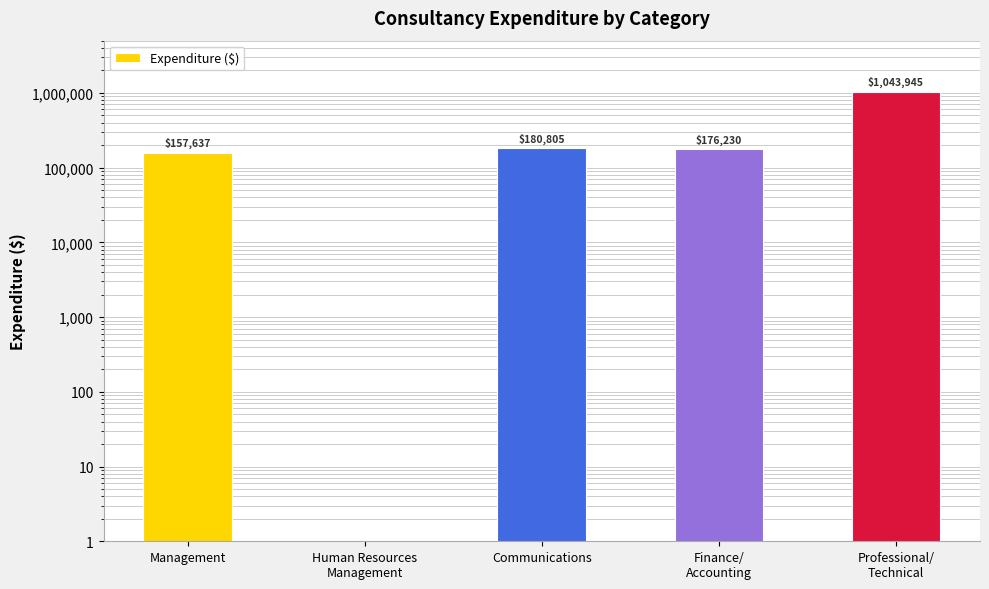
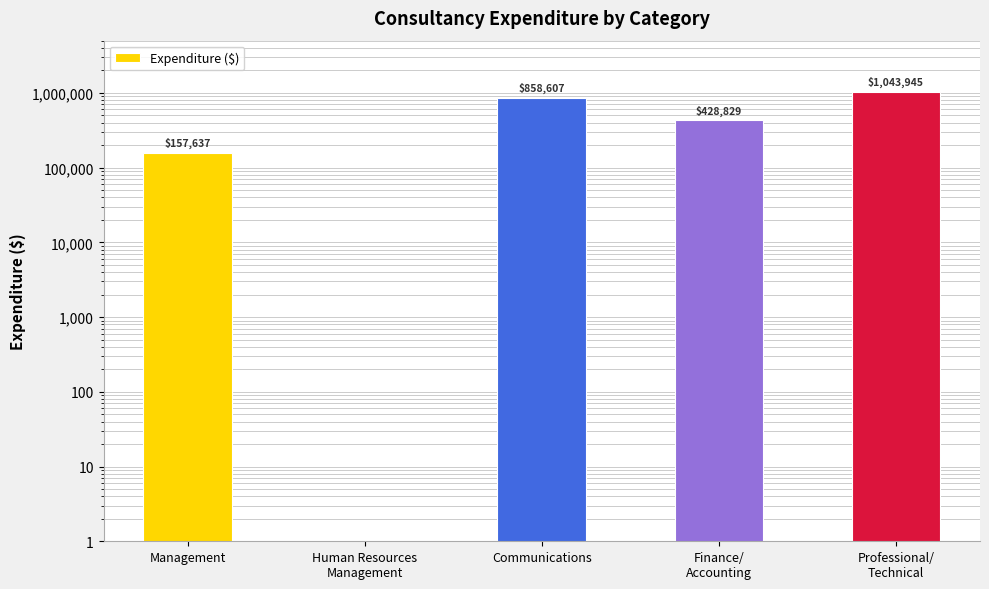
  {
    "Management": "$157,637",
-   "Communications": "$180,805",
-   "Finance/ Accounting": "$176,230",
+   "Communications": "$858,607",
+   "Finance/ Accounting": "$428,829",
    "Professional/ Technical": "$1,043,945"
  }
